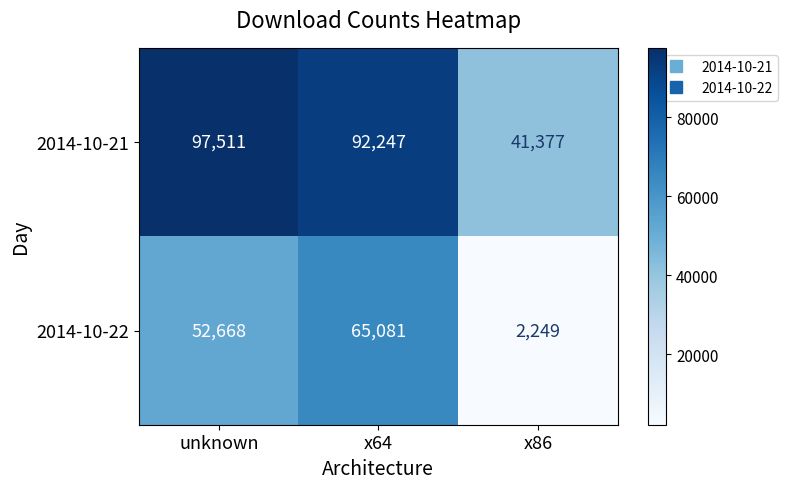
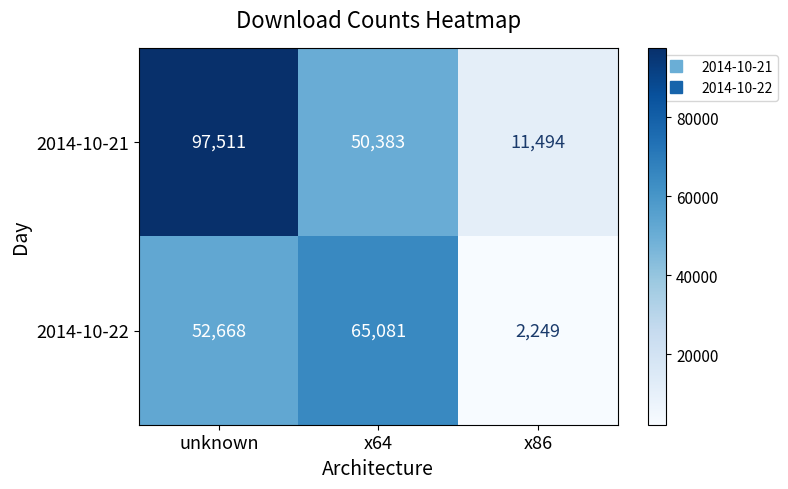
  {
    "2014-10-21": {
      "unknown": "97,511",
-     "x64": "92,247",
-     "x86": "41,377"
+     "x64": "50,383",
+     "x86": "11,494"
    },
    "2014-10-22": {
      "unknown": "52,668",
      "x64": "65,081",
      "x86": "2,249"
    }
  }
